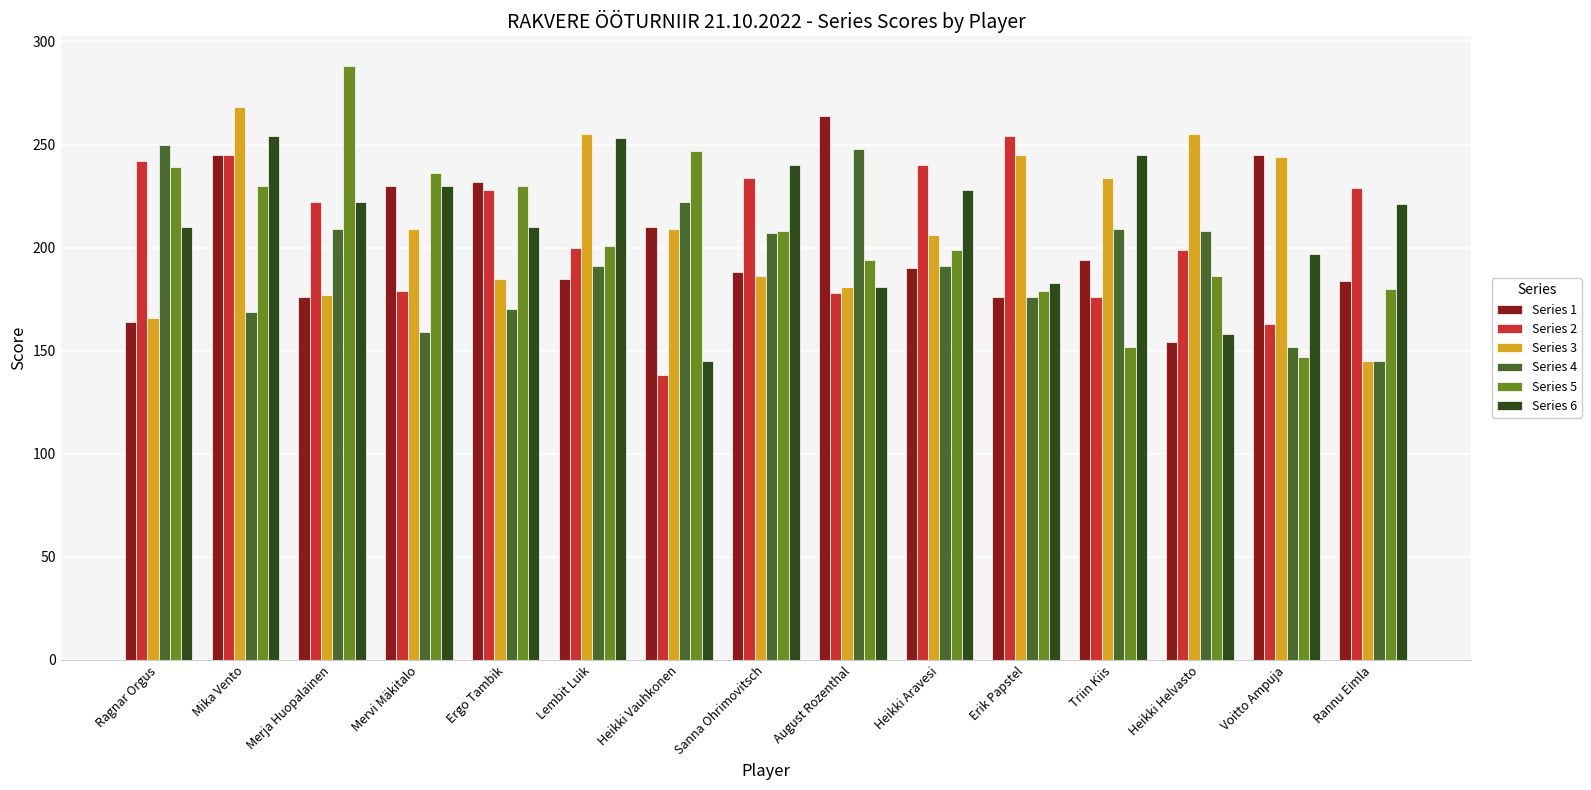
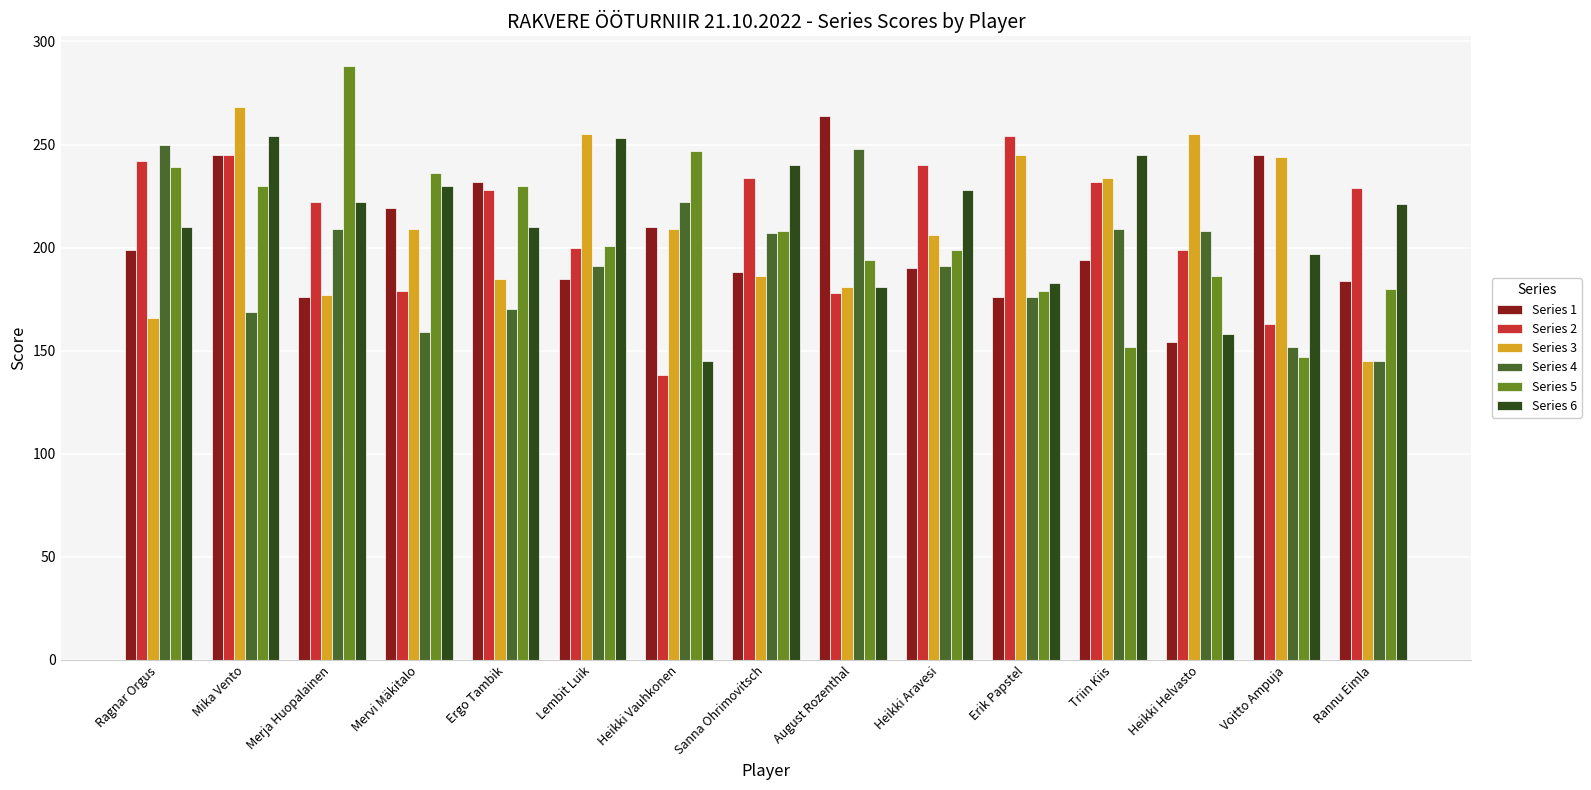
  {
    "Series 1": {
-     "Ragnar Orgus": 164,
+     "Ragnar Orgus": 199,
      "Mika Vento": 245,
      "Merja Huopalainen": 176,
-     "Mervi Mäkitalo": 230,
+     "Mervi Mäkitalo": 219,
      "Ergo Tambik": 232,
      "Lembit Luik": 185,
      "Heikki Vauhkonen": 210,
      "Sanna Ohrimovitsch": 188,
      "August Rozenthal": 264,
      "Heikki Aravesi": 190,
      "Erik Papstel": 176,
      "Triin Kiis": 194,
      "Heikki Helvasto": 154,
      "Voitto Ampuja": 245,
      "Rannu Eimla": 184
    },
    "Series 2": {
      "Ragnar Orgus": 242,
      "Mika Vento": 245,
      "Merja Huopalainen": 222,
      "Mervi Mäkitalo": 179,
      "Ergo Tambik": 228,
      "Lembit Luik": 200,
      "Heikki Vauhkonen": 138,
      "Sanna Ohrimovitsch": 234,
      "August Rozenthal": 178,
      "Heikki Aravesi": 240,
      "Erik Papstel": 254,
-     "Triin Kiis": 176,
+     "Triin Kiis": 232,
      "Heikki Helvasto": 199,
      "Voitto Ampuja": 163,
      "Rannu Eimla": 229
    },
    "Series 3": {
      "Ragnar Orgus": 166,
      "Mika Vento": 268,
      "Merja Huopalainen": 177,
      "Mervi Mäkitalo": 209,
      "Ergo Tambik": 185,
      "Lembit Luik": 255,
      "Heikki Vauhkonen": 209,
      "Sanna Ohrimovitsch": 186,
      "August Rozenthal": 181,
      "Heikki Aravesi": 206,
      "Erik Papstel": 245,
      "Triin Kiis": 234,
      "Heikki Helvasto": 255,
      "Voitto Ampuja": 244,
      "Rannu Eimla": 145
    }
  }
